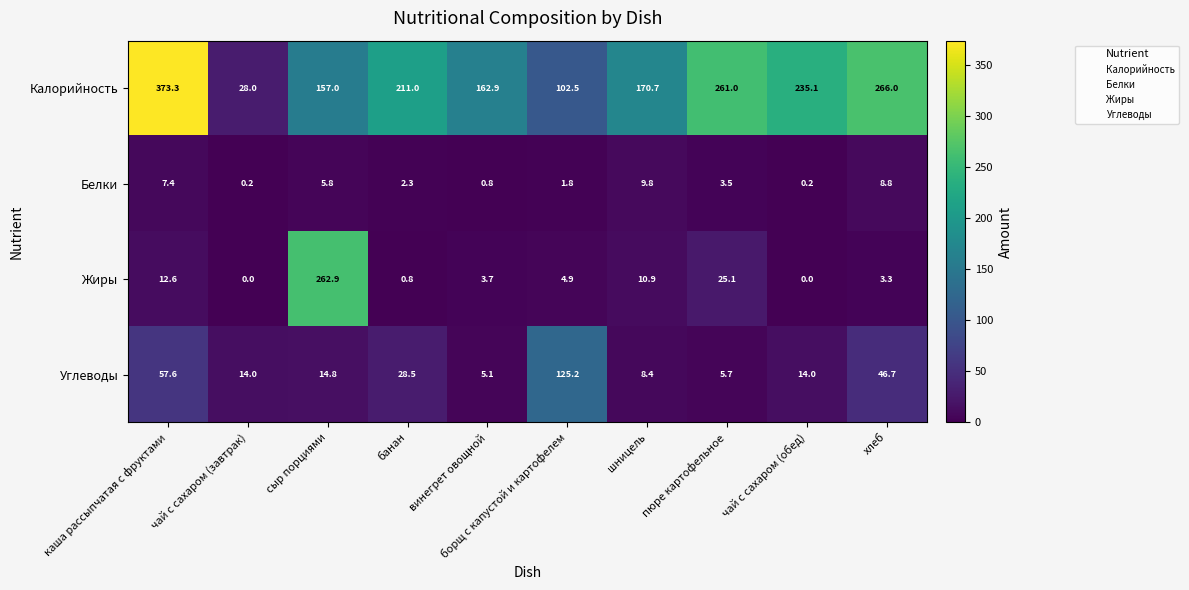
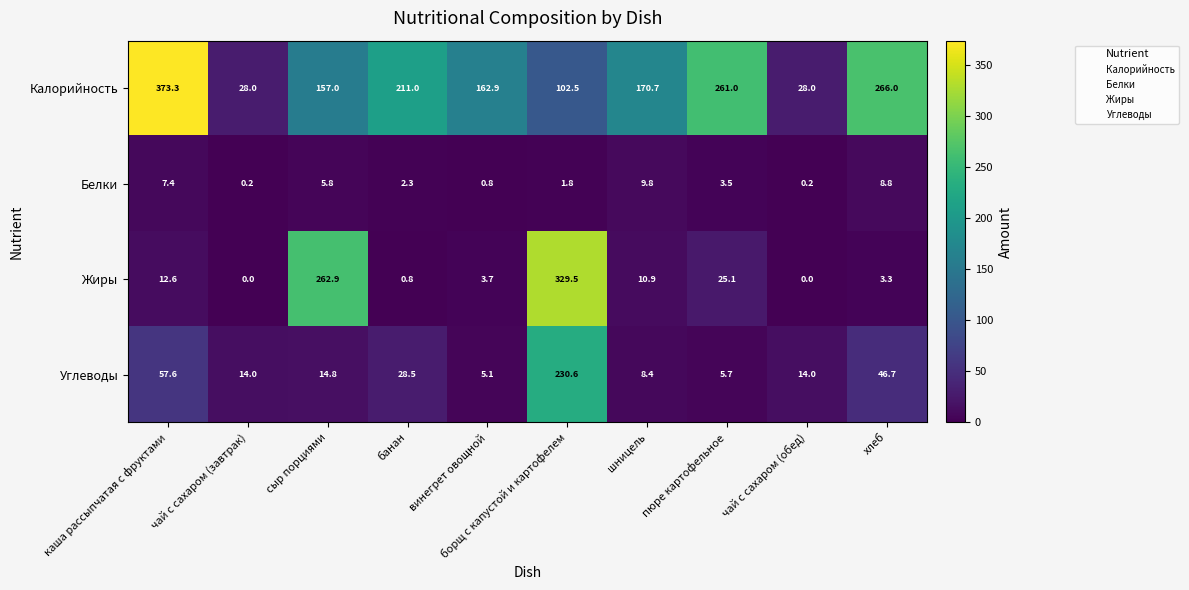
  {
    "Калорийность": {
      "каша рассыпчатая с фруктами": 373.3,
      "чай с сахаром (завтрак)": 28.0,
      "сыр порциями": 157.0,
      "банан": 211.0,
      "винегрет овощной": 162.9,
      "борщ с капустой и картофелем": 102.5,
      "шницель": 170.7,
      "пюре картофельное": 261.0,
-     "чай с сахаром (обед)": 235.1,
+     "чай с сахаром (обед)": 28.0,
      "хлеб": 266.0
    },
    "Белки": {
      "каша рассыпчатая с фруктами": 7.4,
      "чай с сахаром (завтрак)": 0.2,
      "сыр порциями": 5.8,
      "банан": 2.3,
      "винегрет овощной": 0.8,
      "борщ с капустой и картофелем": 1.8,
      "шницель": 9.8,
      "пюре картофельное": 3.5,
      "чай с сахаром (обед)": 0.2,
      "хлеб": 8.8
    },
    "Жиры": {
      "каша рассыпчатая с фруктами": 12.6,
      "чай с сахаром (завтрак)": 0.0,
      "сыр порциями": 262.9,
      "банан": 0.8,
      "винегрет овощной": 3.7,
-     "борщ с капустой и картофелем": 4.9,
+     "борщ с капустой и картофелем": 329.5,
      "шницель": 10.9,
      "пюре картофельное": 25.1,
      "чай с сахаром (обед)": 0.0,
      "хлеб": 3.3
    },
    "Углеводы": {
      "каша рассыпчатая с фруктами": 57.6,
      "чай с сахаром (завтрак)": 14.0,
      "сыр порциями": 14.8,
      "банан": 28.5,
      "винегрет овощной": 5.1,
-     "борщ с капустой и картофелем": 125.2,
+     "борщ с капустой и картофелем": 230.6,
      "шницель": 8.4,
      "пюре картофельное": 5.7,
      "чай с сахаром (обед)": 14.0,
      "хлеб": 46.7
    }
  }
